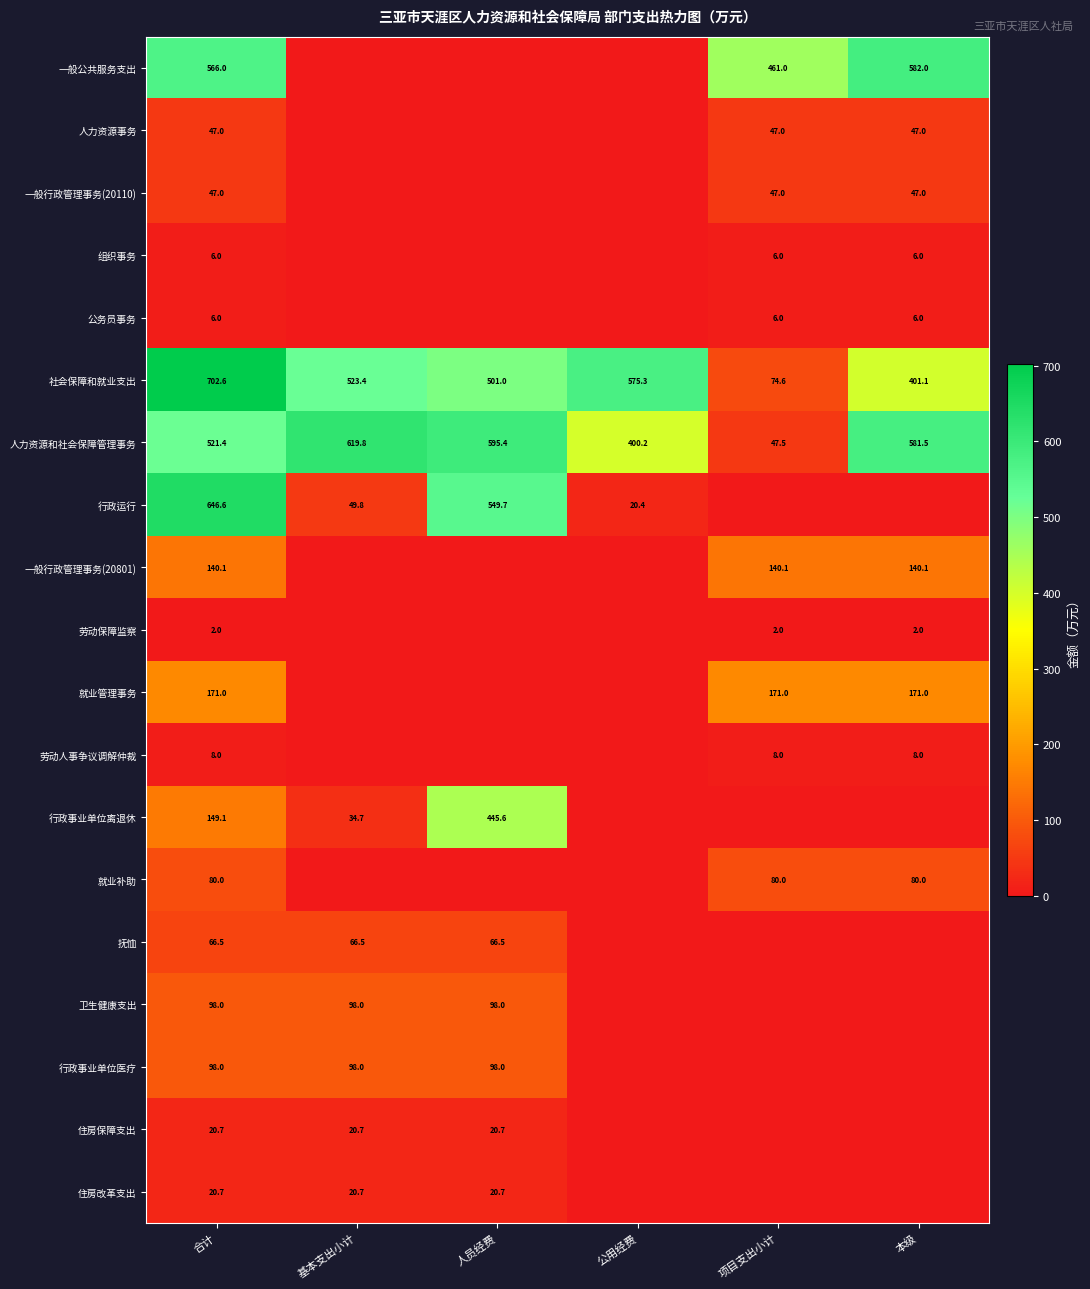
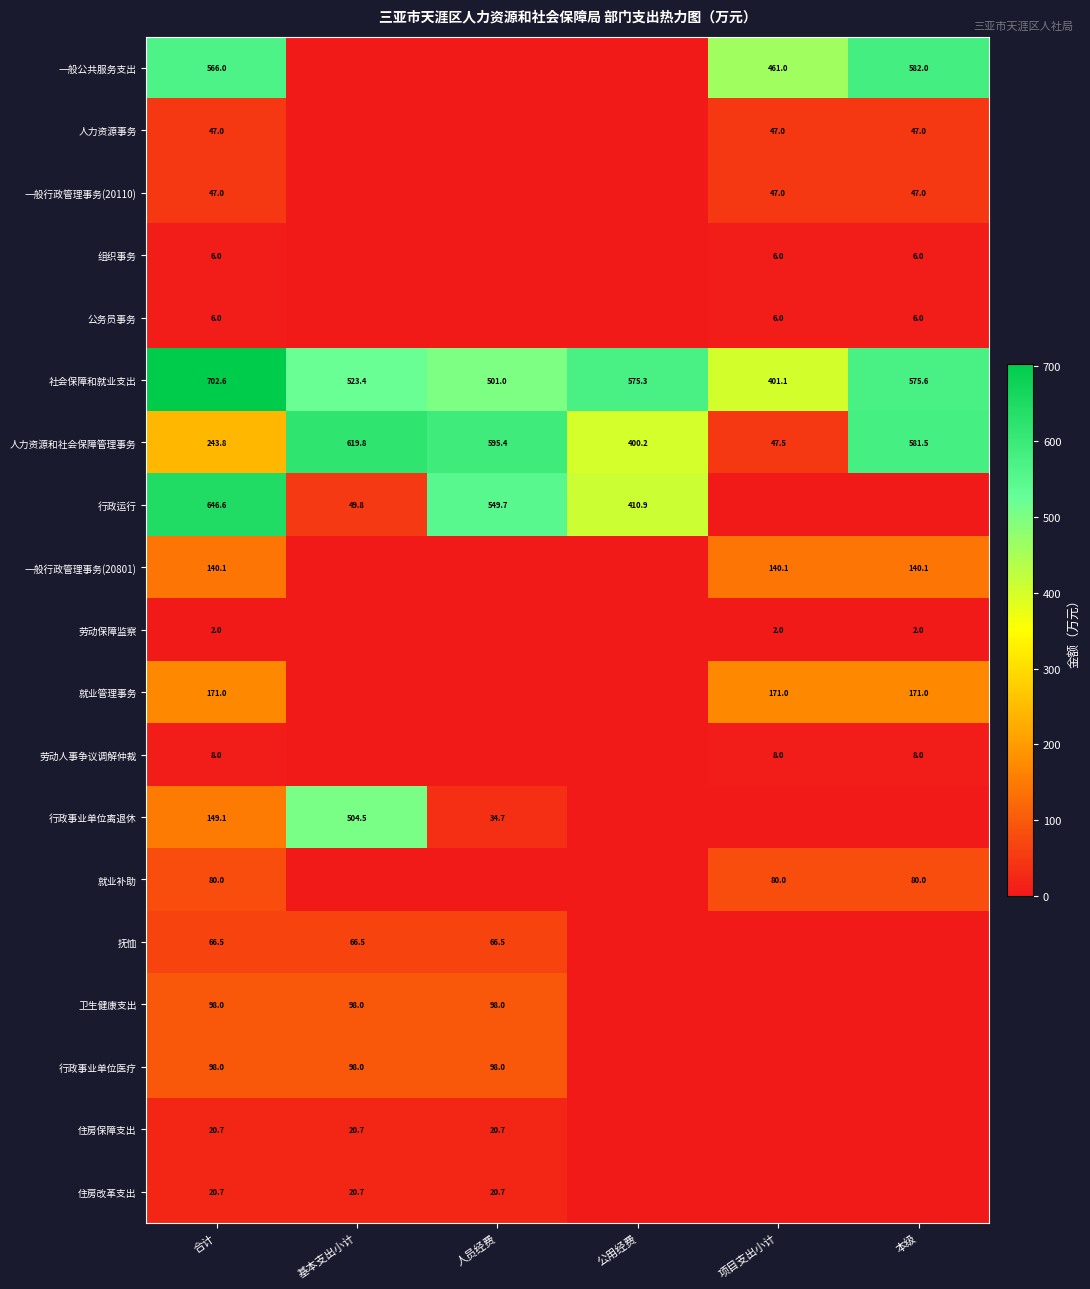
  {
    "一般公共服务支出": {
      "合计": 566.0,
      "项目支出小计": 461.0,
      "本级": 582.0
    },
    "人力资源事务": {
      "合计": 47.0,
      "项目支出小计": 47.0,
      "本级": 47.0
    },
    "一般行政管理事务(20110)": {
      "合计": 47.0,
      "项目支出小计": 47.0,
      "本级": 47.0
    },
    "组织事务": {
      "合计": 6.0,
      "项目支出小计": 6.0,
      "本级": 6.0
    },
    "公务员事务": {
      "合计": 6.0,
      "项目支出小计": 6.0,
      "本级": 6.0
    },
    "社会保障和就业支出": {
      "合计": 702.6,
      "基本支出小计": 523.4,
      "人员经费": 501.0,
      "公用经费": 575.3,
-     "项目支出小计": 74.6,
-     "本级": 401.1
+     "项目支出小计": 401.1,
+     "本级": 575.6
    },
    "人力资源和社会保障管理事务": {
-     "合计": 521.4,
+     "合计": 243.8,
      "基本支出小计": 619.8,
      "人员经费": 595.4,
      "公用经费": 400.2,
      "项目支出小计": 47.5,
      "本级": 581.5
    },
    "行政运行": {
      "合计": 646.6,
      "基本支出小计": 49.8,
      "人员经费": 549.7,
-     "公用经费": 20.4
+     "公用经费": 410.9
    },
    "一般行政管理事务(20801)": {
      "合计": 140.1,
      "项目支出小计": 140.1,
      "本级": 140.1
    },
    "劳动保障监察": {
      "合计": 2.0,
      "项目支出小计": 2.0,
      "本级": 2.0
    },
    "就业管理事务": {
      "合计": 171.0,
      "项目支出小计": 171.0,
      "本级": 171.0
    },
    "劳动人事争议调解仲裁": {
      "合计": 8.0,
      "项目支出小计": 8.0,
      "本级": 8.0
    },
    "行政事业单位离退休": {
      "合计": 149.1,
-     "基本支出小计": 34.7,
-     "人员经费": 445.6
+     "基本支出小计": 504.5,
+     "人员经费": 34.7
    },
    "就业补助": {
      "合计": 80.0,
      "项目支出小计": 80.0,
      "本级": 80.0
    },
    "抚恤": {
      "合计": 66.5,
      "基本支出小计": 66.5,
      "人员经费": 66.5
    },
    "卫生健康支出": {
      "合计": 98.0,
      "基本支出小计": 98.0,
      "人员经费": 98.0
    },
    "行政事业单位医疗": {
      "合计": 98.0,
      "基本支出小计": 98.0,
      "人员经费": 98.0
    },
    "住房保障支出": {
      "合计": 20.7,
      "基本支出小计": 20.7,
      "人员经费": 20.7
    },
    "住房改革支出": {
      "合计": 20.7,
      "基本支出小计": 20.7,
      "人员经费": 20.7
    }
  }
